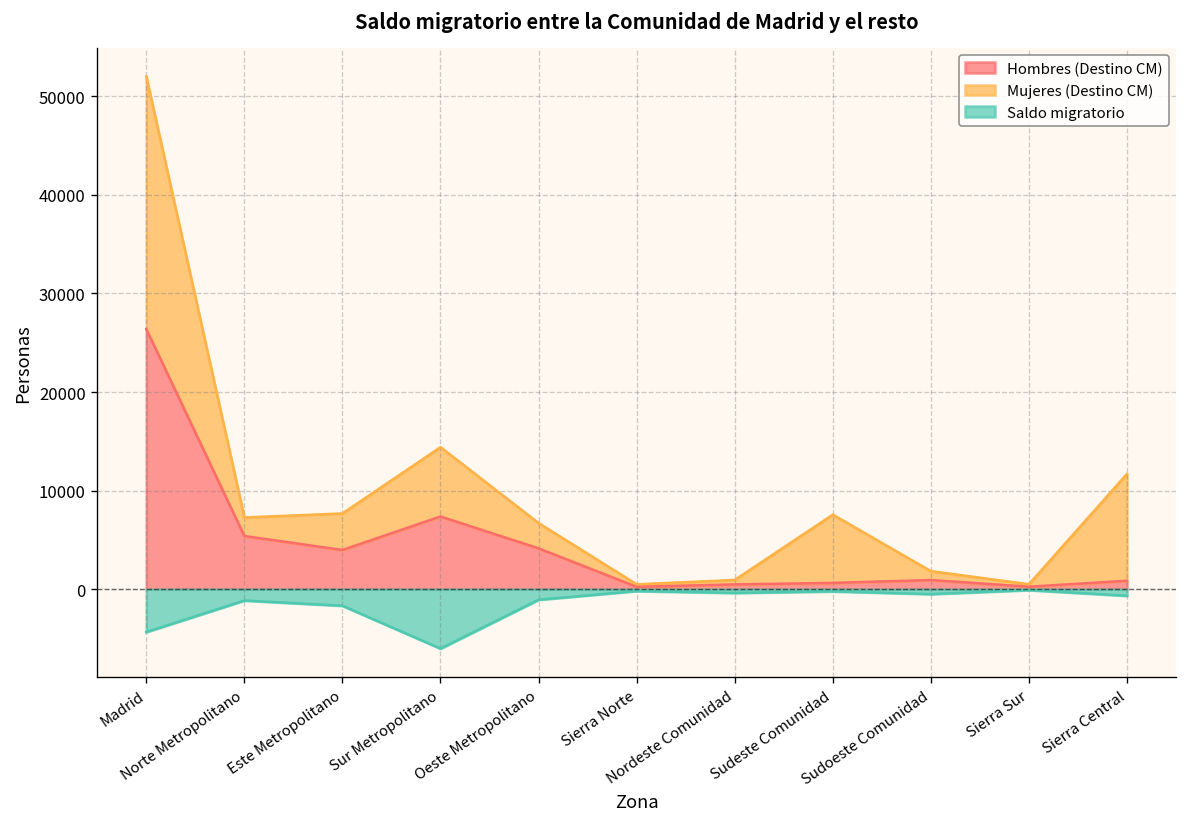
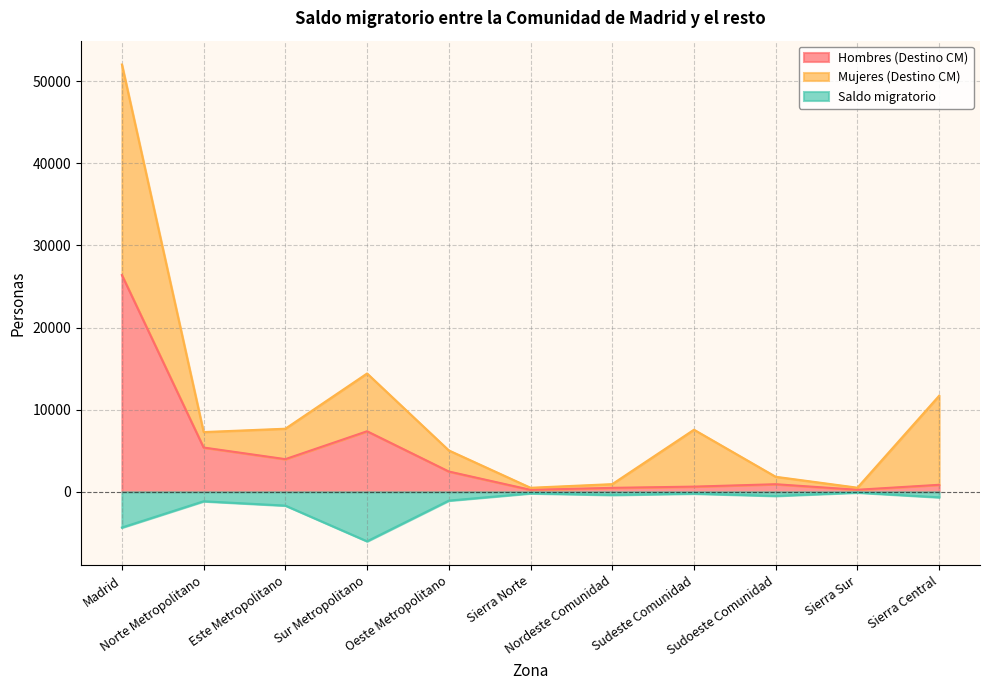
  {
    "Hombres (Destino CM)": {
      "Madrid": 26000,
      "Norte Metropolitano": 5000,
      "Este Metropolitano": 4000,
      "Sur Metropolitano": 7000,
-     "Oeste Metropolitano": 4000,
+     "Oeste Metropolitano": 2000,
      "Nordeste Comunidad": 0,
      "Sudeste Comunidad": 1000,
      "Sudoeste Comunidad": 1000,
      "Sierra Central": 1000
    },
    "Mujeres (Destino CM)": {
      "Madrid": 26000,
      "Norte Metropolitano": 2000,
      "Este Metropolitano": 4000,
      "Sur Metropolitano": 7000,
      "Oeste Metropolitano": 3000,
      "Nordeste Comunidad": 0,
      "Sudeste Comunidad": 7000,
      "Sudoeste Comunidad": 1000,
      "Sierra Central": 11000
    }
  }
